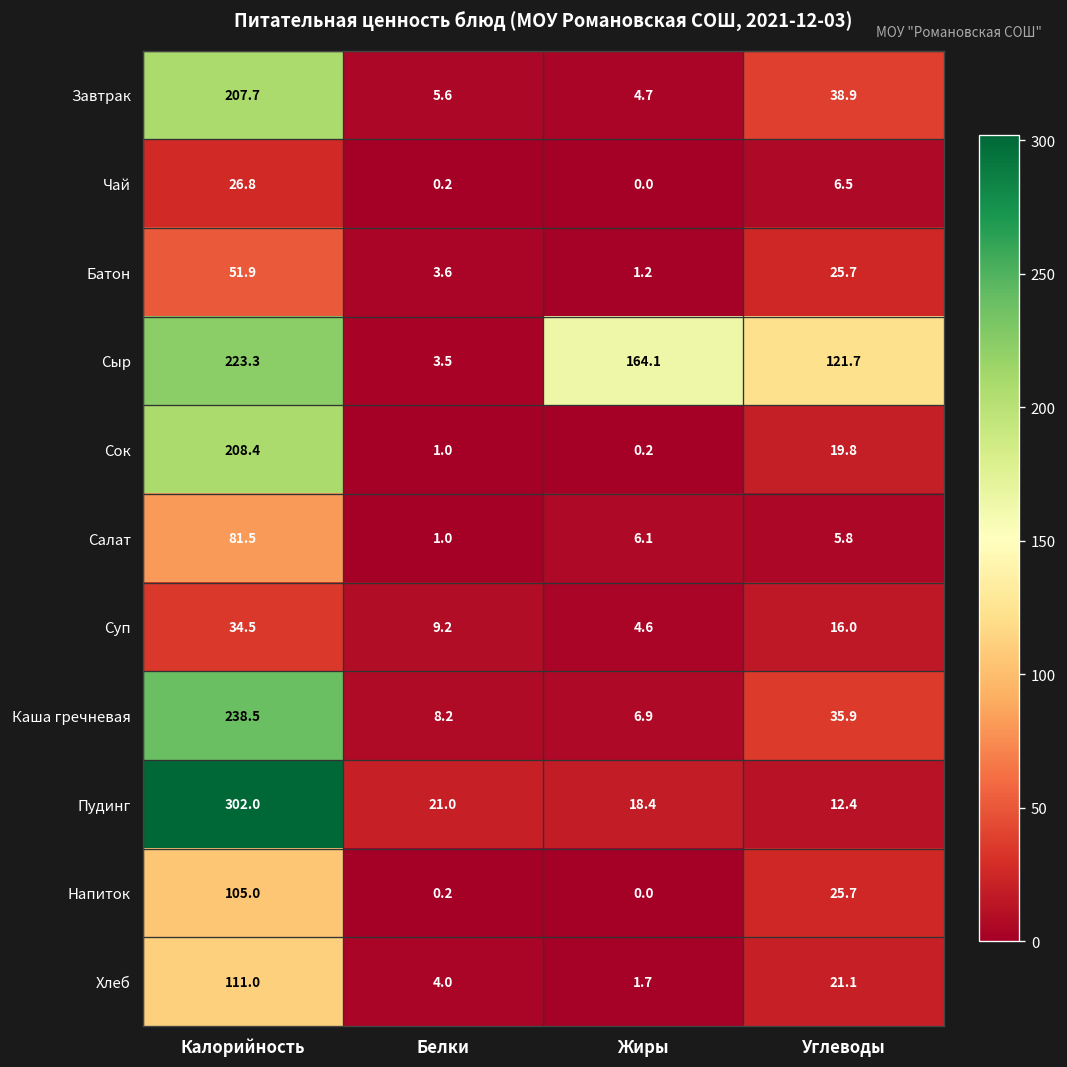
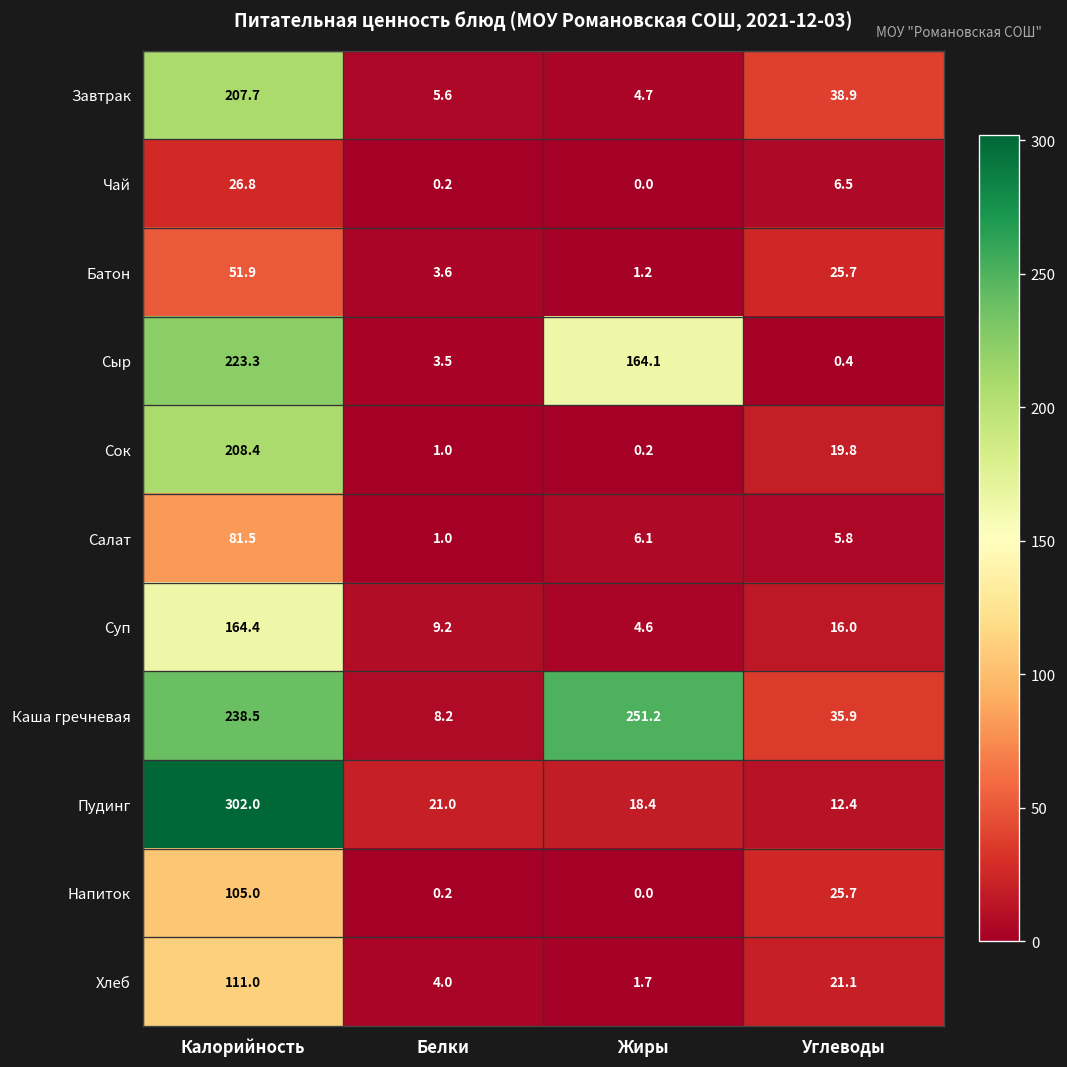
  {
    "Завтрак": {
      "Калорийность": 207.7,
      "Белки": 5.6,
      "Жиры": 4.7,
      "Углеводы": 38.9
    },
    "Чай": {
      "Калорийность": 26.8,
      "Белки": 0.2,
      "Жиры": 0.0,
      "Углеводы": 6.5
    },
    "Батон": {
      "Калорийность": 51.9,
      "Белки": 3.6,
      "Жиры": 1.2,
      "Углеводы": 25.7
    },
    "Сыр": {
      "Калорийность": 223.3,
      "Белки": 3.5,
      "Жиры": 164.1,
-     "Углеводы": 121.7
+     "Углеводы": 0.4
    },
    "Сок": {
      "Калорийность": 208.4,
      "Белки": 1.0,
      "Жиры": 0.2,
      "Углеводы": 19.8
    },
    "Салат": {
      "Калорийность": 81.5,
      "Белки": 1.0,
      "Жиры": 6.1,
      "Углеводы": 5.8
    },
    "Суп": {
-     "Калорийность": 34.5,
+     "Калорийность": 164.4,
      "Белки": 9.2,
      "Жиры": 4.6,
      "Углеводы": 16.0
    },
    "Каша гречневая": {
      "Калорийность": 238.5,
      "Белки": 8.2,
-     "Жиры": 6.9,
+     "Жиры": 251.2,
      "Углеводы": 35.9
    },
    "Пудинг": {
      "Калорийность": 302.0,
      "Белки": 21.0,
      "Жиры": 18.4,
      "Углеводы": 12.4
    },
    "Напиток": {
      "Калорийность": 105.0,
      "Белки": 0.2,
      "Жиры": 0.0,
      "Углеводы": 25.7
    },
    "Хлеб": {
      "Калорийность": 111.0,
      "Белки": 4.0,
      "Жиры": 1.7,
      "Углеводы": 21.1
    }
  }
